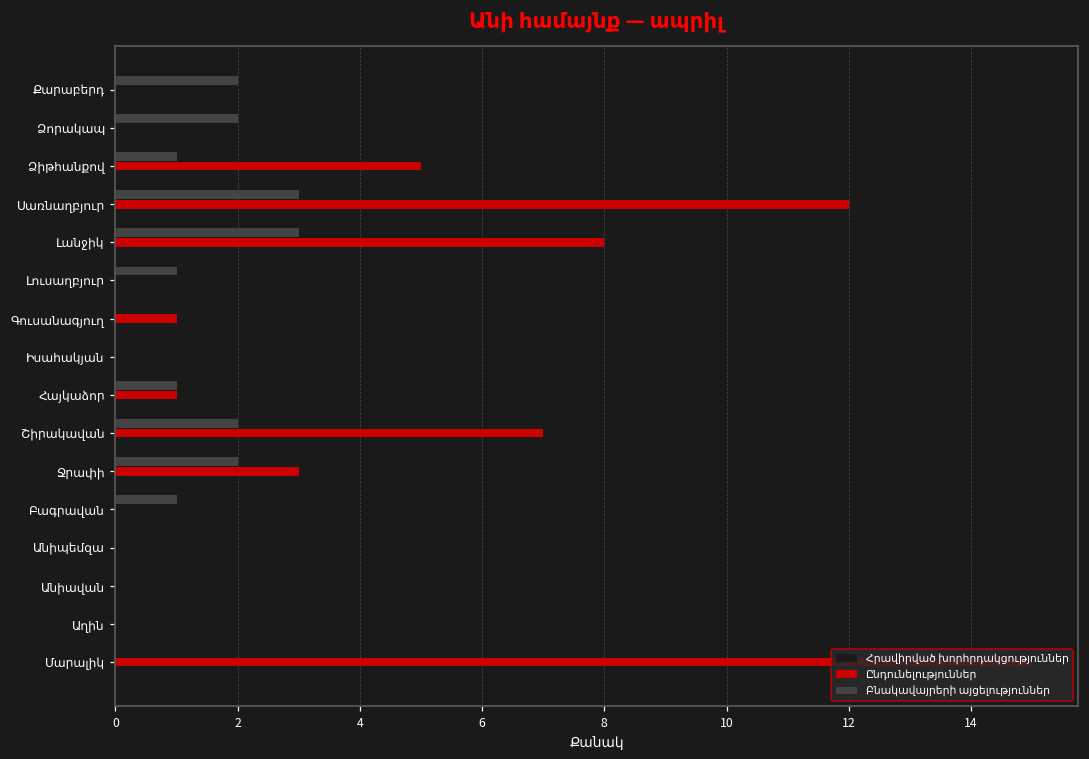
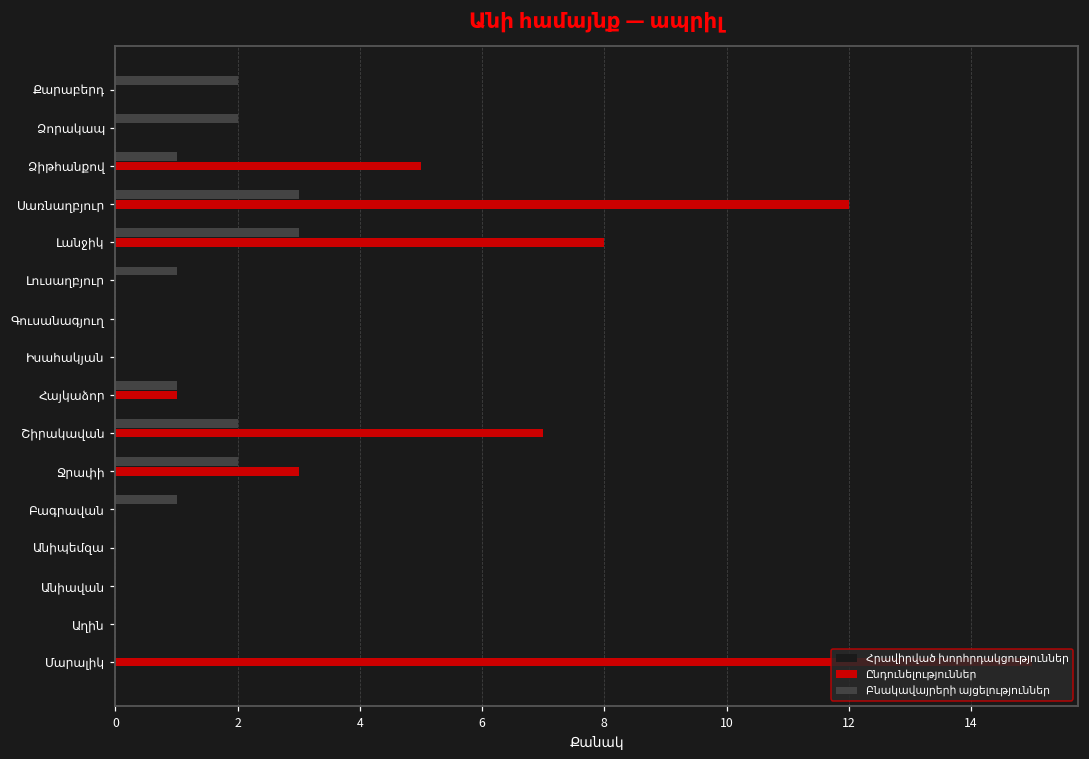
  {
    "Հրավիրված խորհրդակցություններ": {
      "Քարաբերդ": 0,
      "Ձորակապ": 1,
      "Ձիթհանքով": 1,
      "Սառնաղբյուր": 1,
      "Լանջիկ": 1,
      "Լուսաղբյուր": 0,
      "Գուսանագյուղ": 0,
      "Իսահակյան": 0,
      "Հայկաձոր": 0,
      "Շիրակավան": 1,
      "Ջրափի": 1,
      "Բագրավան": 1,
      "Անիպեմզա": 0,
      "Անիավան": 0,
      "Աղին": 0,
      "Մարալիկ": 0
    },
    "Ընդունելություններ": {
      "Քարաբերդ": 0,
      "Ձորակապ": 0,
      "Ձիթհանքով": 5,
      "Սառնաղբյուր": 12,
      "Լանջիկ": 8,
      "Լուսաղբյուր": 0,
-     "Գուսանագյուղ": 1,
+     "Գուսանագյուղ": 0,
      "Իսահակյան": 0,
      "Հայկաձոր": 1,
      "Շիրակավան": 7,
      "Ջրափի": 3,
      "Բագրավան": 0,
      "Անիպեմզա": 0,
      "Անիավան": 0,
      "Աղին": 0
    },
    "Բնակավայրերի այցելություններ": {
      "Քարաբերդ": 2,
      "Ձորակապ": 2,
      "Ձիթհանքով": 1,
      "Սառնաղբյուր": 3,
      "Լանջիկ": 3,
      "Լուսաղբյուր": 1,
      "Գուսանագյուղ": 0,
      "Իսահակյան": 0,
      "Հայկաձոր": 1,
      "Շիրակավան": 2,
      "Ջրափի": 2,
      "Բագրավան": 1,
      "Անիպեմզա": 0,
      "Անիավան": 0,
      "Աղին": 0,
      "Մարալիկ": 0
    }
  }
